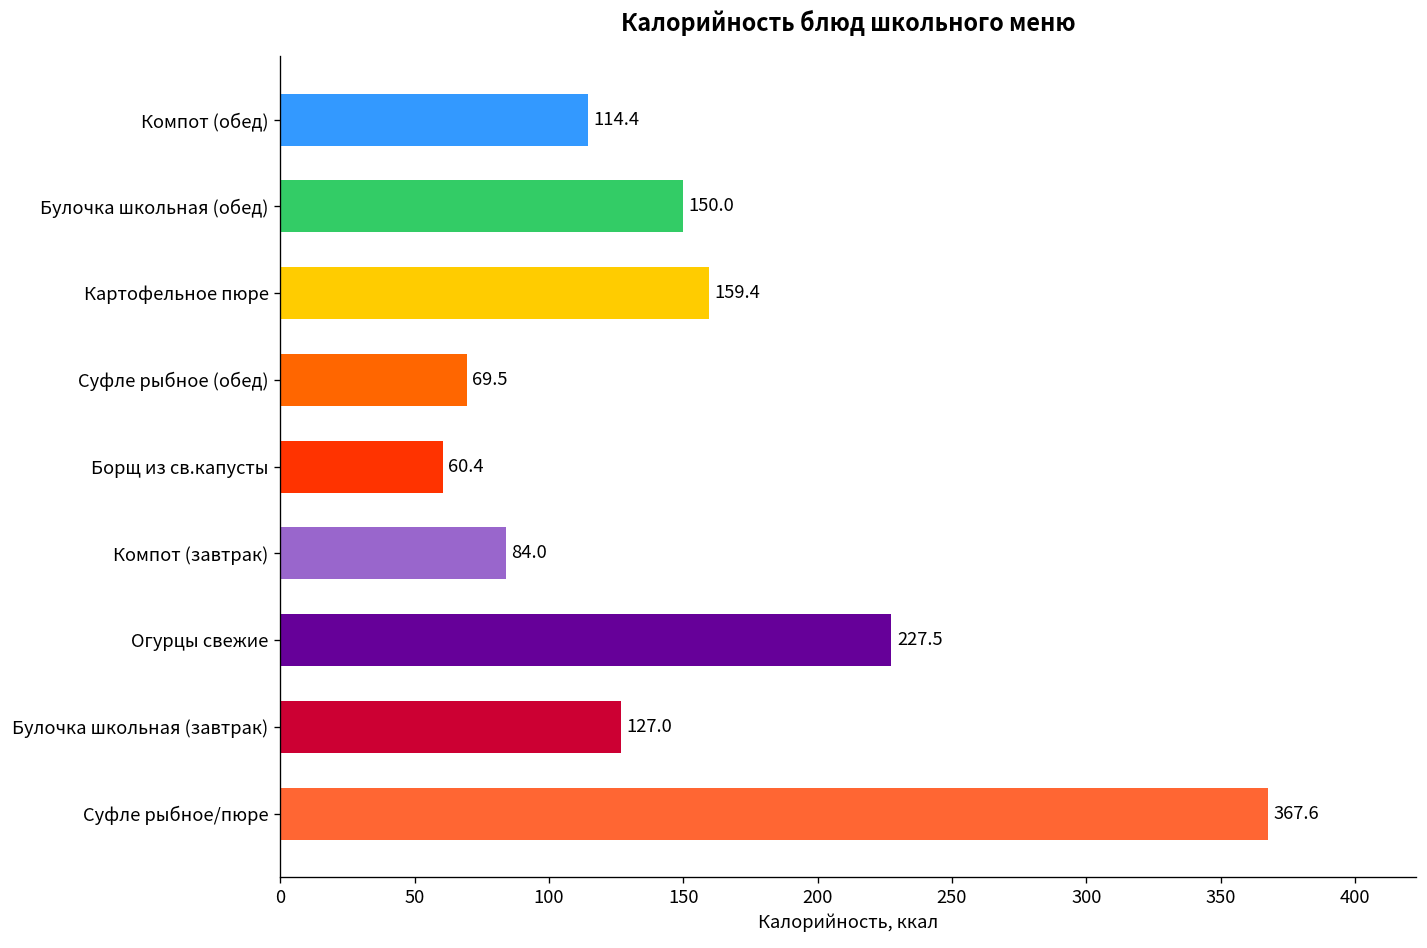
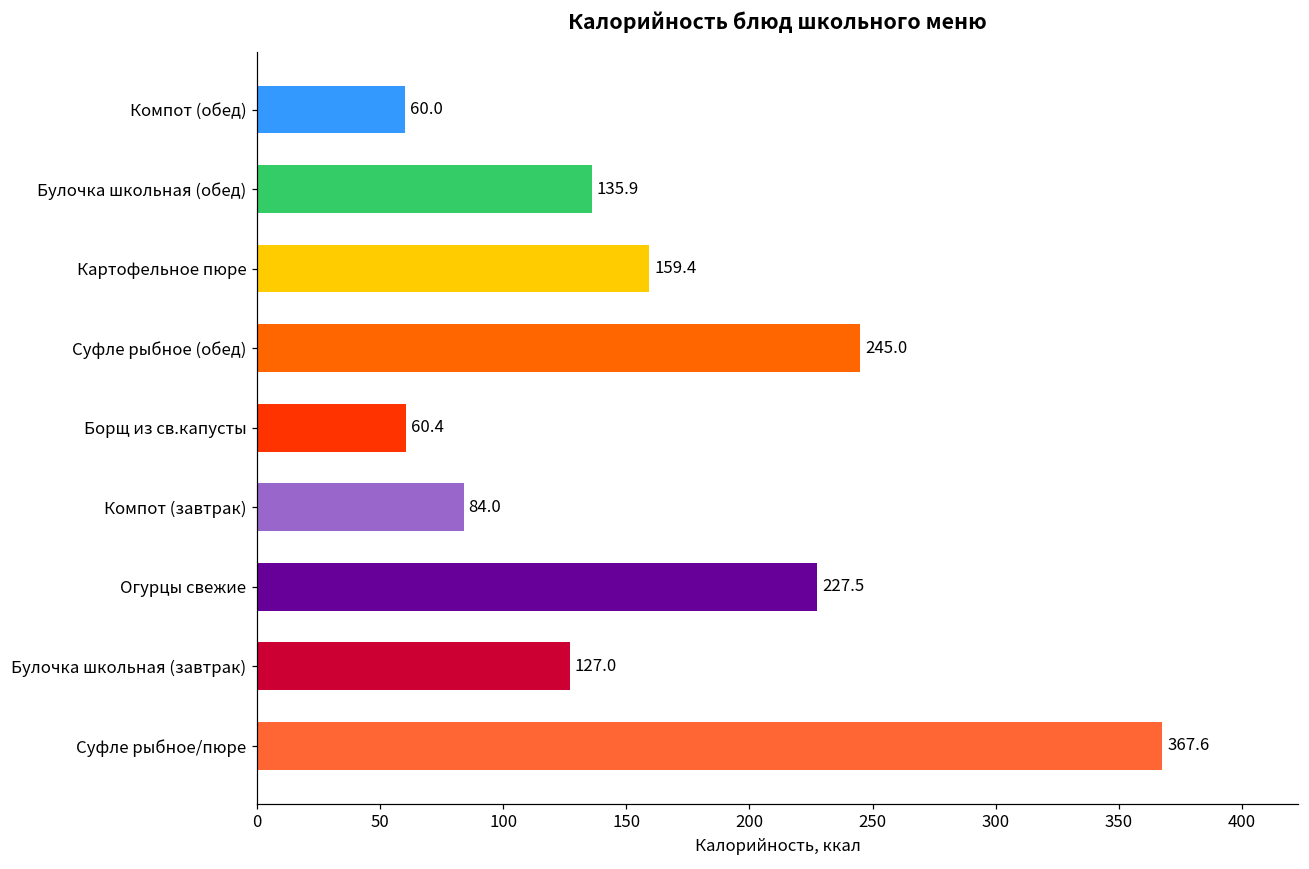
  {
-   "Компот (обед)": 114.4,
-   "Булочка школьная (обед)": 150.0,
+   "Компот (обед)": 60.0,
+   "Булочка школьная (обед)": 135.9,
    "Картофельное пюре": 159.4,
-   "Суфле рыбное (обед)": 69.5,
+   "Суфле рыбное (обед)": 245.0,
    "Борщ из св.капусты": 60.4,
    "Компот (завтрак)": 84.0,
    "Огурцы свежие": 227.5,
    "Булочка школьная (завтрак)": 127.0,
    "Суфле рыбное/пюре": 367.6
  }
